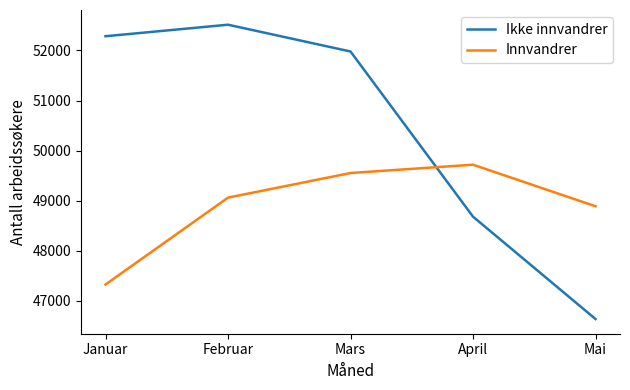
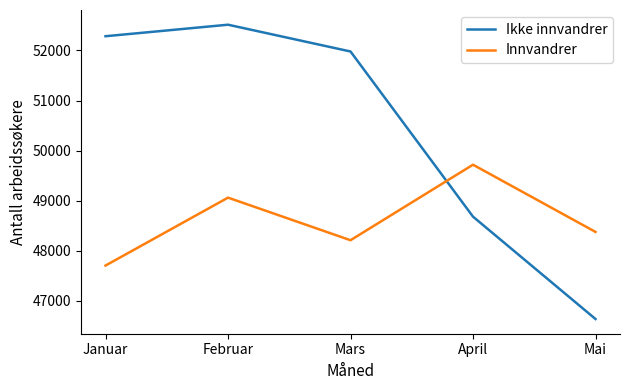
  {
    "Ikke innvandrer": {
      "Januar": 52300,
      "Februar": 52500,
      "Mars": 52000,
      "April": 48700,
      "Mai": 46600
    },
    "Innvandrer": {
-     "Januar": 47300,
+     "Januar": 47700,
      "Februar": 49100,
-     "Mars": 49600,
+     "Mars": 48200,
      "April": 49700,
-     "Mai": 48900
+     "Mai": 48400
    }
  }
